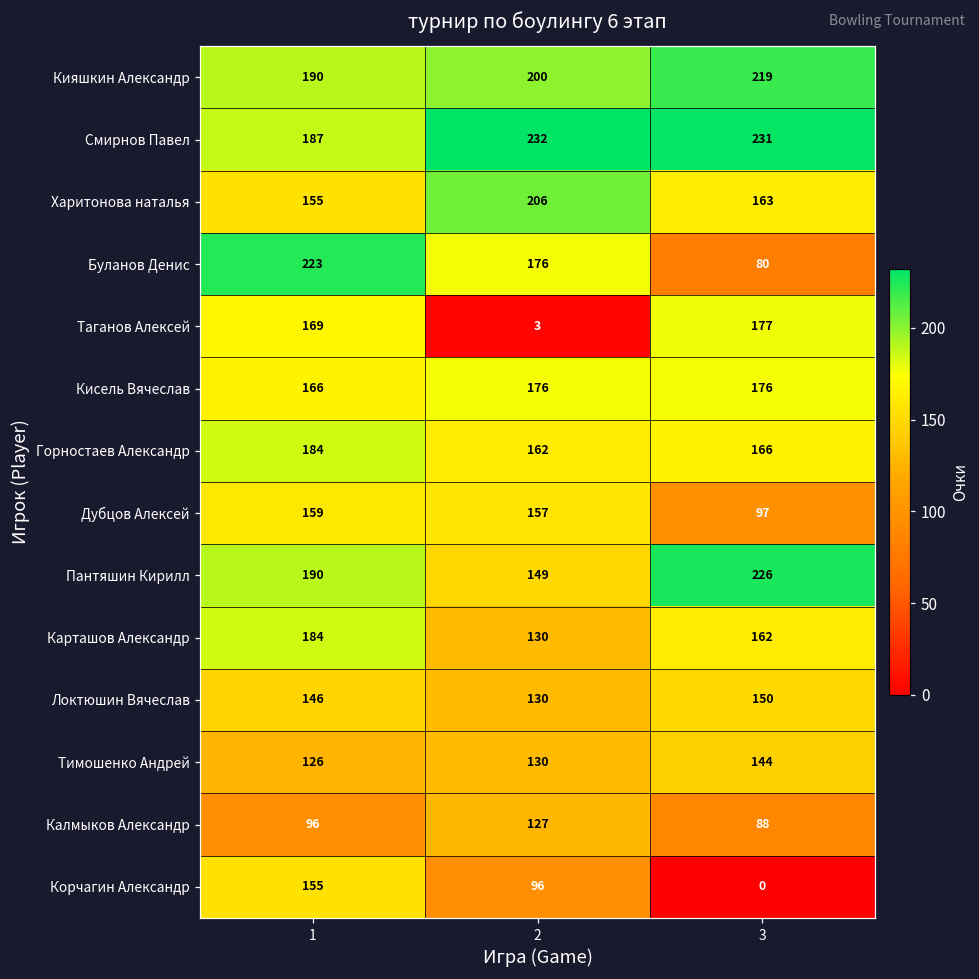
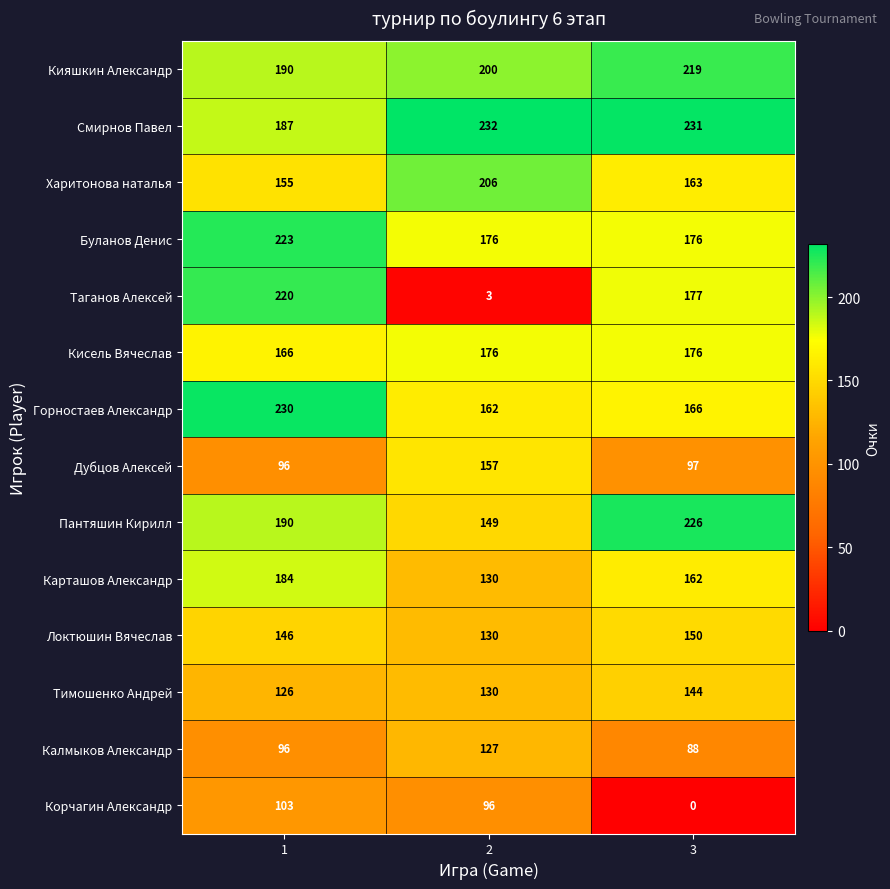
  {
    "Кияшкин Александр": {
      "1": 190,
      "2": 200,
      "3": 219
    },
    "Смирнов Павел": {
      "1": 187,
      "2": 232,
      "3": 231
    },
    "Харитонова наталья": {
      "1": 155,
      "2": 206,
      "3": 163
    },
    "Буланов Денис": {
      "1": 223,
      "2": 176,
-     "3": 80
+     "3": 176
    },
    "Таганов Алексей": {
-     "1": 169,
+     "1": 220,
      "2": 3,
      "3": 177
    },
    "Кисель Вячеслав": {
      "1": 166,
      "2": 176,
      "3": 176
    },
    "Горностаев Александр": {
-     "1": 184,
+     "1": 230,
      "2": 162,
      "3": 166
    },
    "Дубцов Алексей": {
-     "1": 159,
+     "1": 96,
      "2": 157,
      "3": 97
    },
    "Пантяшин Кирилл": {
      "1": 190,
      "2": 149,
      "3": 226
    },
    "Карташов Александр": {
      "1": 184,
      "2": 130,
      "3": 162
    },
    "Локтюшин Вячеслав": {
      "1": 146,
      "2": 130,
      "3": 150
    },
    "Тимошенко Андрей": {
      "1": 126,
      "2": 130,
      "3": 144
    },
    "Калмыков Александр": {
      "1": 96,
      "2": 127,
      "3": 88
    },
    "Корчагин Александр": {
-     "1": 155,
+     "1": 103,
      "2": 96,
      "3": 0
    }
  }
